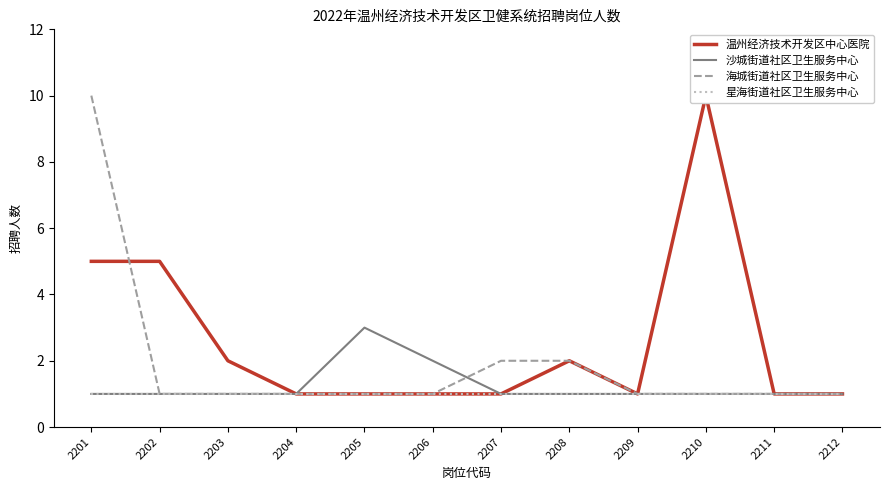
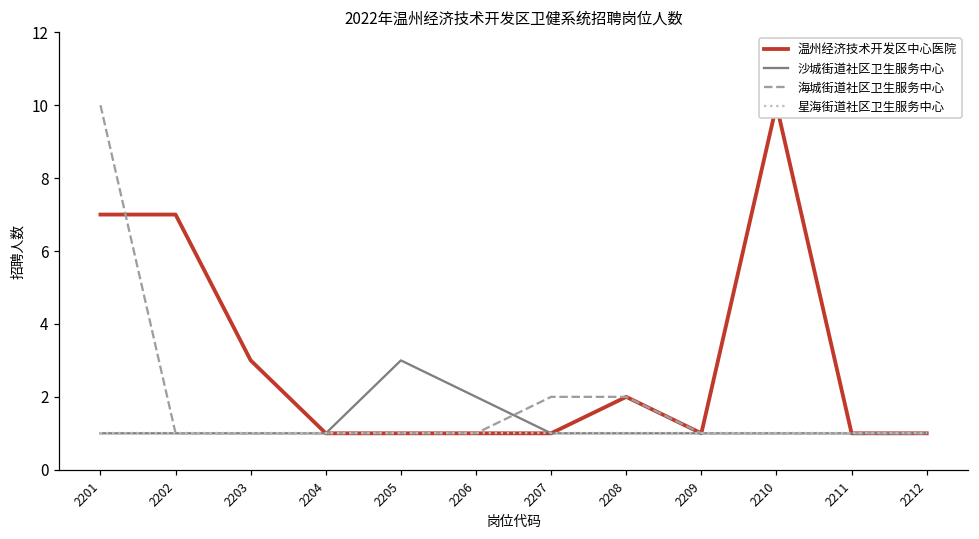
  {
    "温州经济技术开发区中心医院": {
-     "2201": 5,
-     "2202": 5,
-     "2203": 2
+     "2201": 7,
+     "2202": 7,
+     "2203": 3
    }
  }
